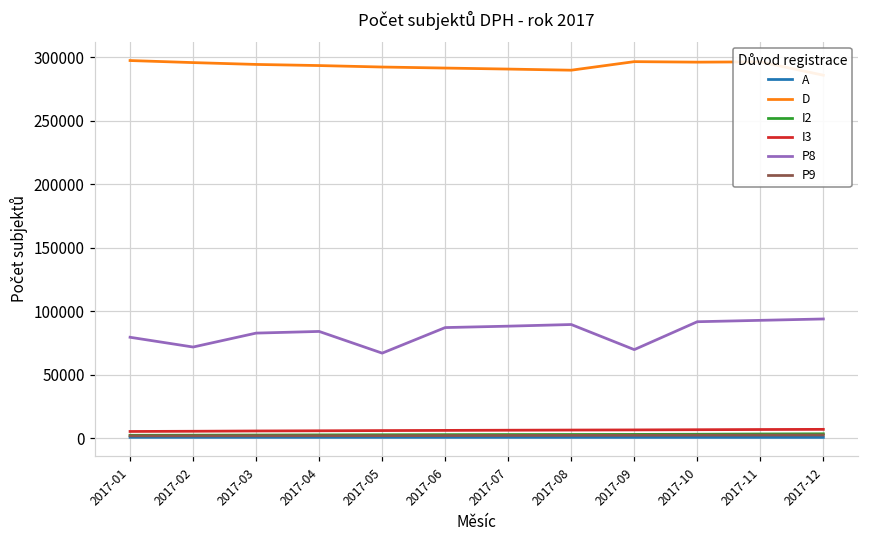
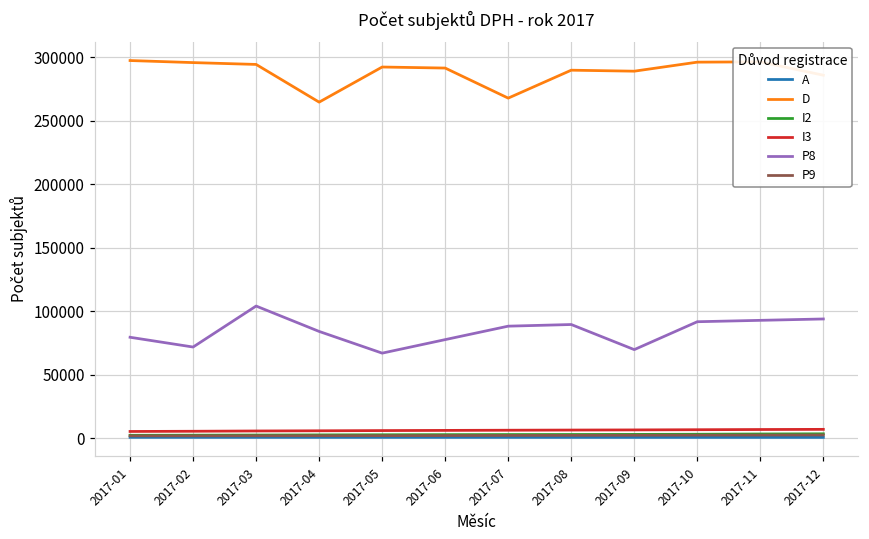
  {
    "D": {
      "2017-01": 297000,
      "2017-02": 296000,
      "2017-03": 294000,
-     "2017-04": 293000,
+     "2017-04": 265000,
      "2017-05": 292000,
      "2017-06": 291000,
-     "2017-07": 291000,
+     "2017-07": 268000,
      "2017-08": 290000,
-     "2017-09": 297000,
+     "2017-09": 289000,
      "2017-10": 296000
    },
    "I3": {
      "2017-01": 5000,
      "2017-02": 6000,
      "2017-03": 6000,
      "2017-04": 6000,
      "2017-05": 6000,
      "2017-06": 6000,
      "2017-07": 6000,
      "2017-08": 7000,
      "2017-09": 7000,
      "2017-10": 7000,
      "2017-11": 7000,
      "2017-12": 7000
    },
    "P8": {
      "2017-01": 80000,
      "2017-02": 72000,
-     "2017-03": 83000,
+     "2017-03": 104000,
      "2017-04": 84000,
      "2017-05": 67000,
-     "2017-06": 87000,
+     "2017-06": 78000,
      "2017-07": 88000,
      "2017-08": 90000,
      "2017-09": 70000,
      "2017-10": 92000,
      "2017-11": 93000,
      "2017-12": 94000
    }
  }
